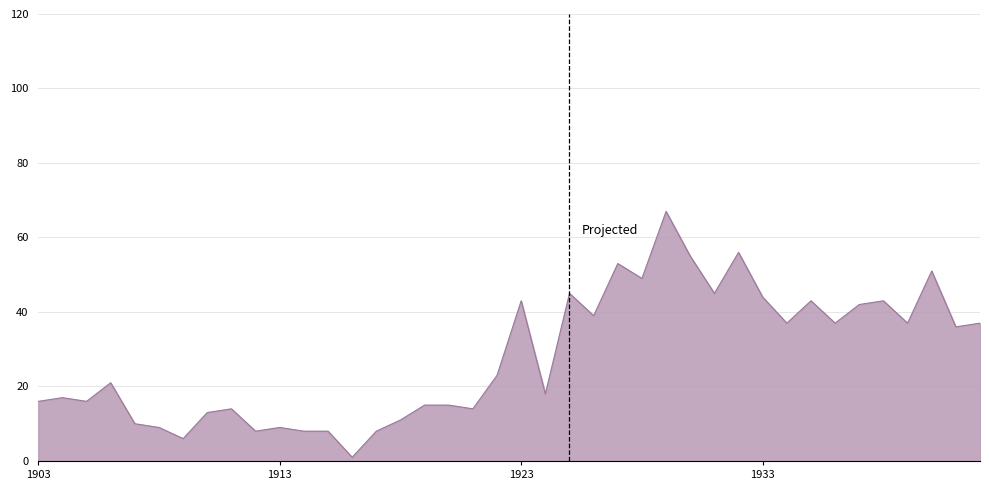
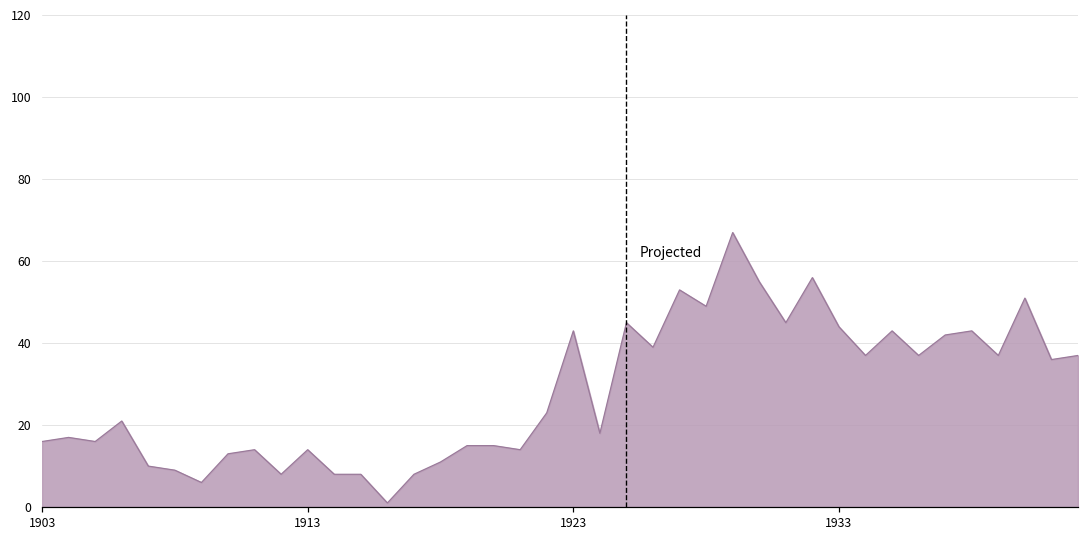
  {
    "1903": 16,
-   "1913": 9,
+   "1913": 14,
    "1923": 43,
    "1933": 44
  }
